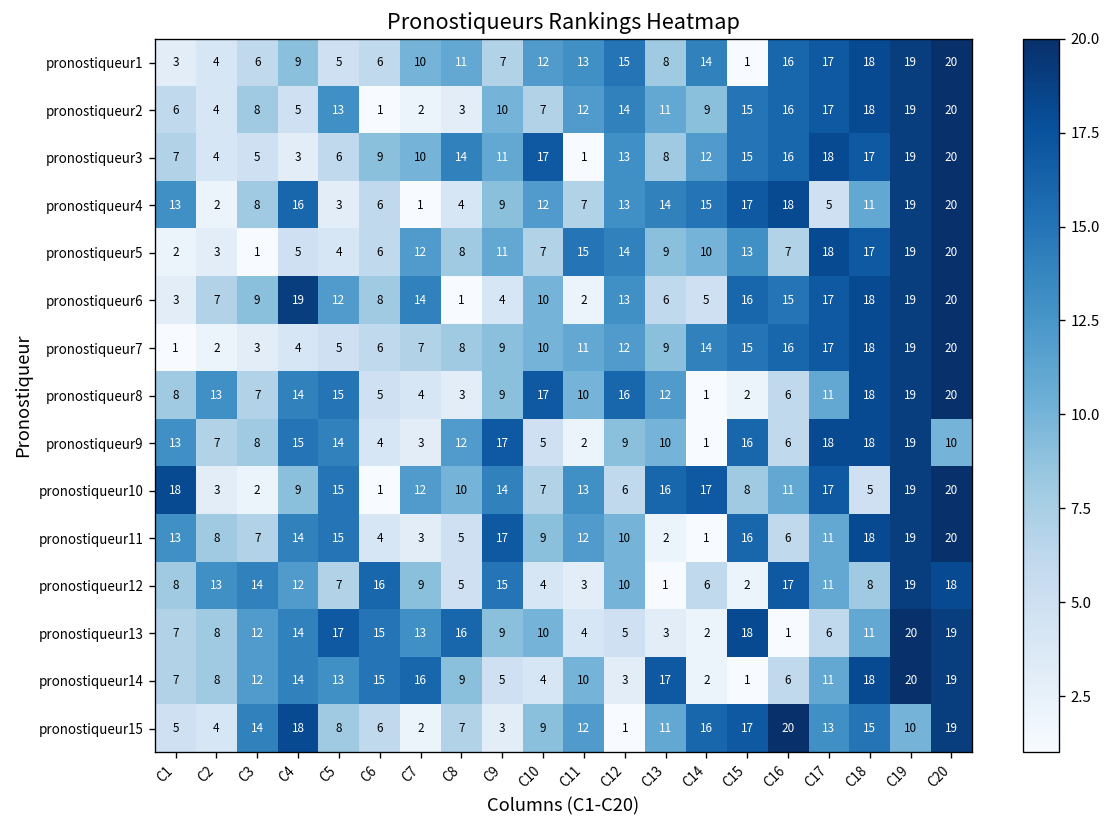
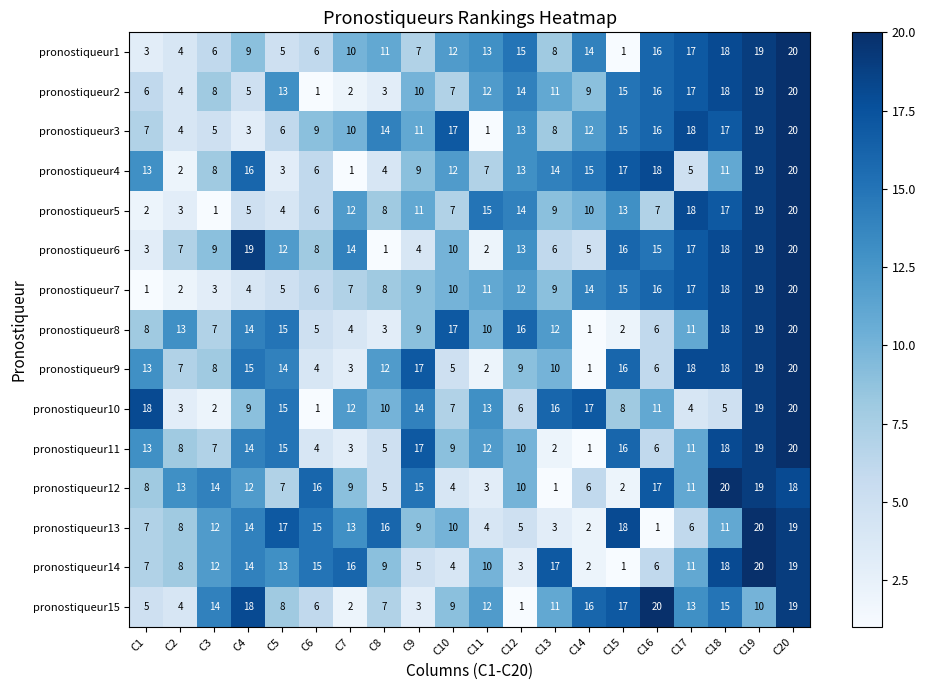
  {
    "pronostiqueur9": {
      "C1": 13,
      "C2": 7,
      "C3": 8,
      "C4": 15,
      "C5": 14,
      "C6": 4,
      "C7": 3,
      "C8": 12,
      "C9": 17,
      "C10": 5,
      "C11": 2,
      "C12": 9,
      "C13": 10,
      "C14": 1,
      "C15": 16,
      "C16": 6,
      "C17": 18,
      "C18": 18,
      "C19": 19,
-     "C20": 10
+     "C20": 20
    },
    "pronostiqueur10": {
      "C1": 18,
      "C2": 3,
      "C3": 2,
      "C4": 9,
      "C5": 15,
      "C6": 1,
      "C7": 12,
      "C8": 10,
      "C9": 14,
      "C10": 7,
      "C11": 13,
      "C12": 6,
      "C13": 16,
      "C14": 17,
      "C15": 8,
      "C16": 11,
-     "C17": 17,
+     "C17": 4,
      "C18": 5,
      "C19": 19,
      "C20": 20
    },
    "pronostiqueur12": {
      "C1": 8,
      "C2": 13,
      "C3": 14,
      "C4": 12,
      "C5": 7,
      "C6": 16,
      "C7": 9,
      "C8": 5,
      "C9": 15,
      "C10": 4,
      "C11": 3,
      "C12": 10,
      "C13": 1,
      "C14": 6,
      "C15": 2,
      "C16": 17,
      "C17": 11,
-     "C18": 8,
+     "C18": 20,
      "C19": 19,
      "C20": 18
    }
  }
